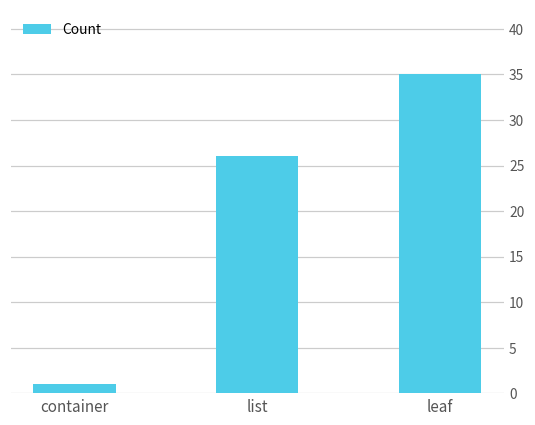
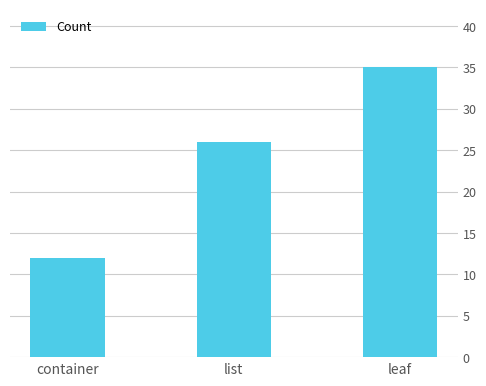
  {
-   "container": 1,
+   "container": 12,
    "list": 26,
    "leaf": 35
  }
